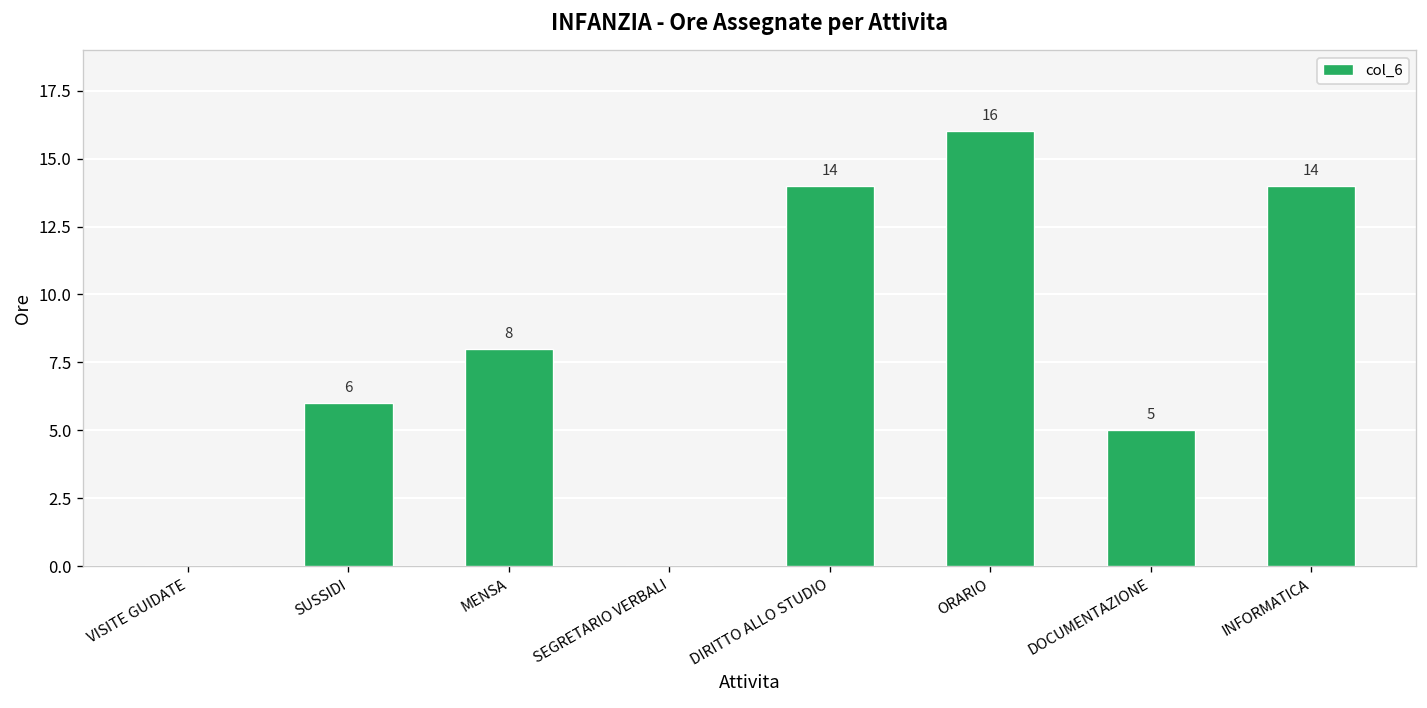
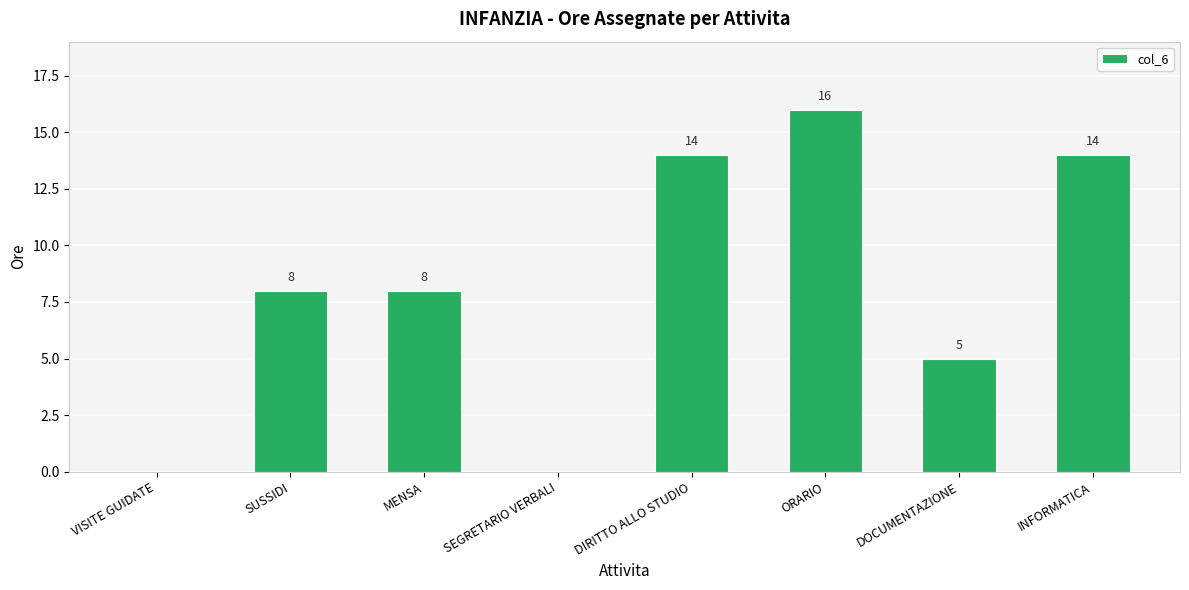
  {
-   "SUSSIDI": 6,
+   "SUSSIDI": 8,
    "MENSA": 8,
    "DIRITTO ALLO STUDIO": 14,
    "ORARIO": 16,
    "DOCUMENTAZIONE": 5,
    "INFORMATICA": 14
  }
